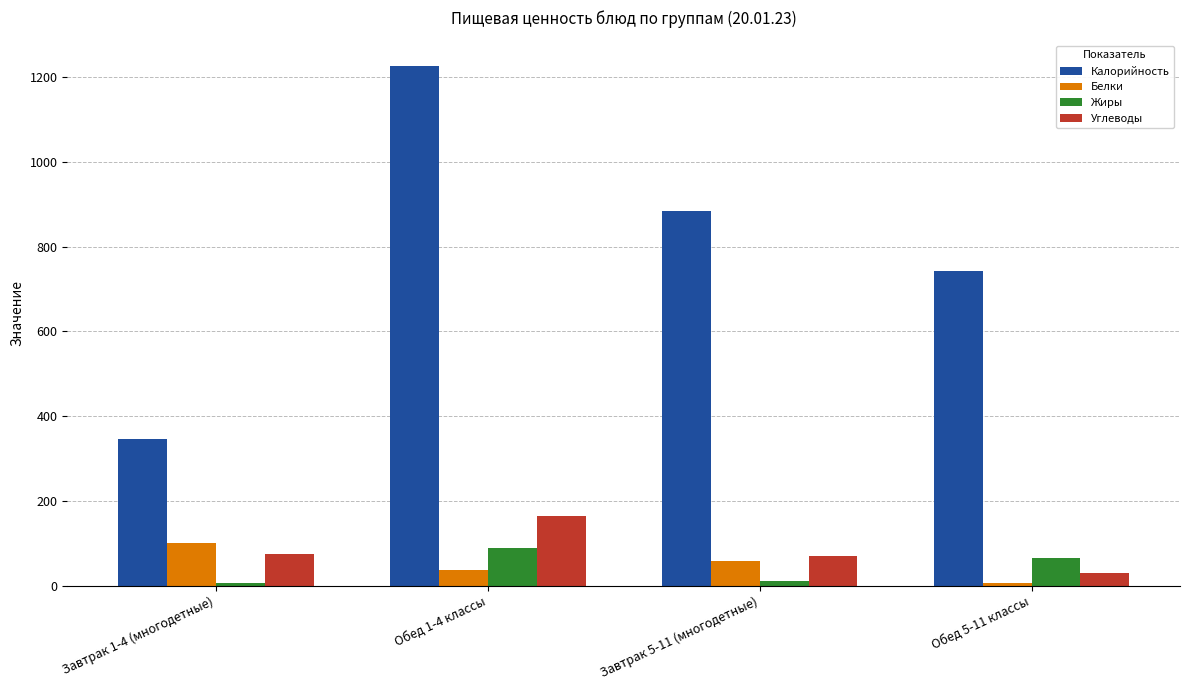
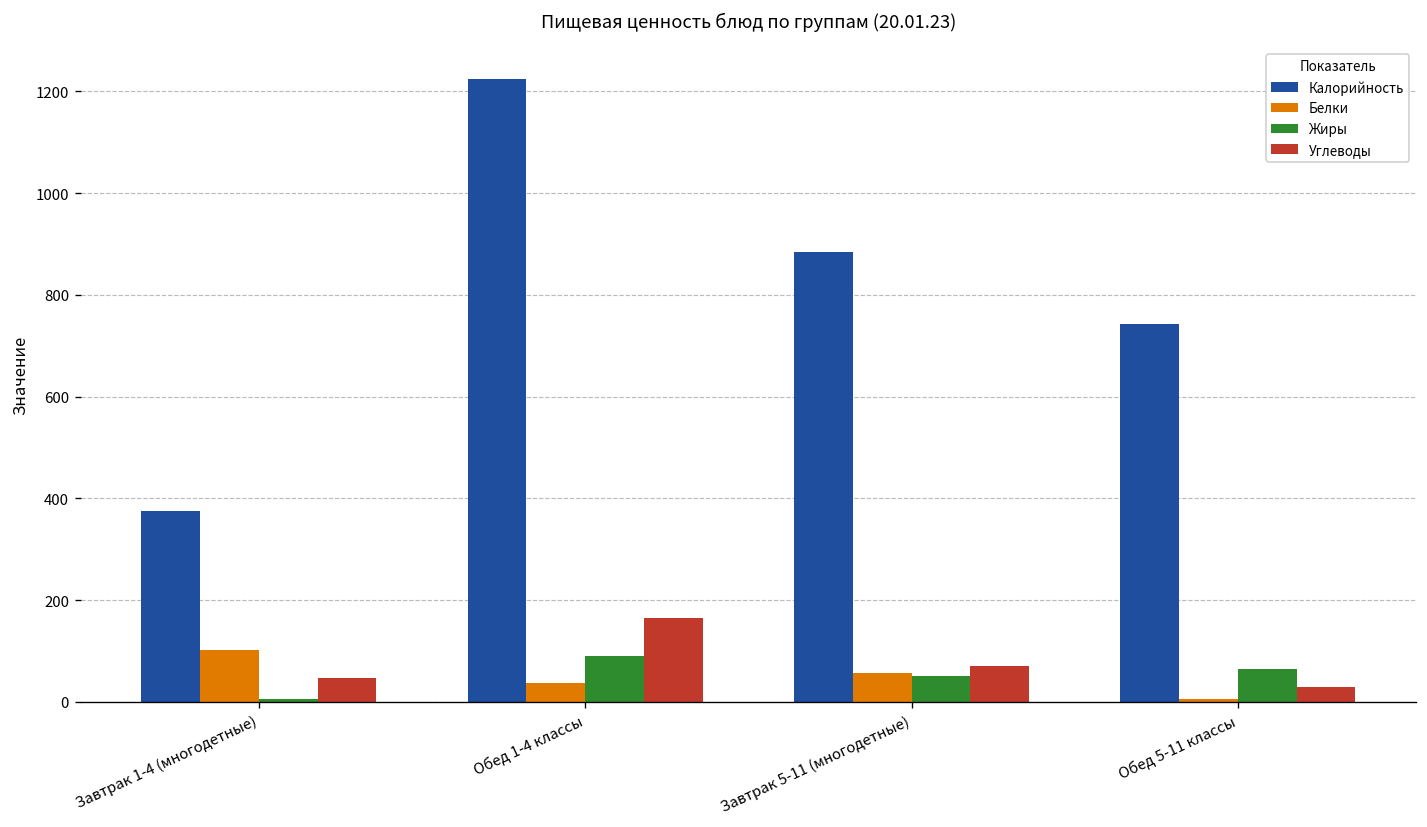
  {
    "Калорийность": {
-     "Завтрак 1-4 (многодетные)": 350,
+     "Завтрак 1-4 (многодетные)": 370,
      "Обед 1-4 классы": 1230,
      "Завтрак 5-11 (многодетные)": 880,
      "Обед 5-11 классы": 740
    },
    "Белки": {
      "Завтрак 1-4 (многодетные)": 100,
      "Обед 1-4 классы": 40,
      "Завтрак 5-11 (многодетные)": 60
    },
    "Жиры": {
      "Завтрак 1-4 (многодетные)": 10,
      "Обед 1-4 классы": 90,
-     "Завтрак 5-11 (многодетные)": 10,
+     "Завтрак 5-11 (многодетные)": 50,
      "Обед 5-11 классы": 70
    },
    "Углеводы": {
-     "Завтрак 1-4 (многодетные)": 80,
+     "Завтрак 1-4 (многодетные)": 50,
      "Обед 1-4 классы": 160,
      "Завтрак 5-11 (многодетные)": 70,
      "Обед 5-11 классы": 30
    }
  }
